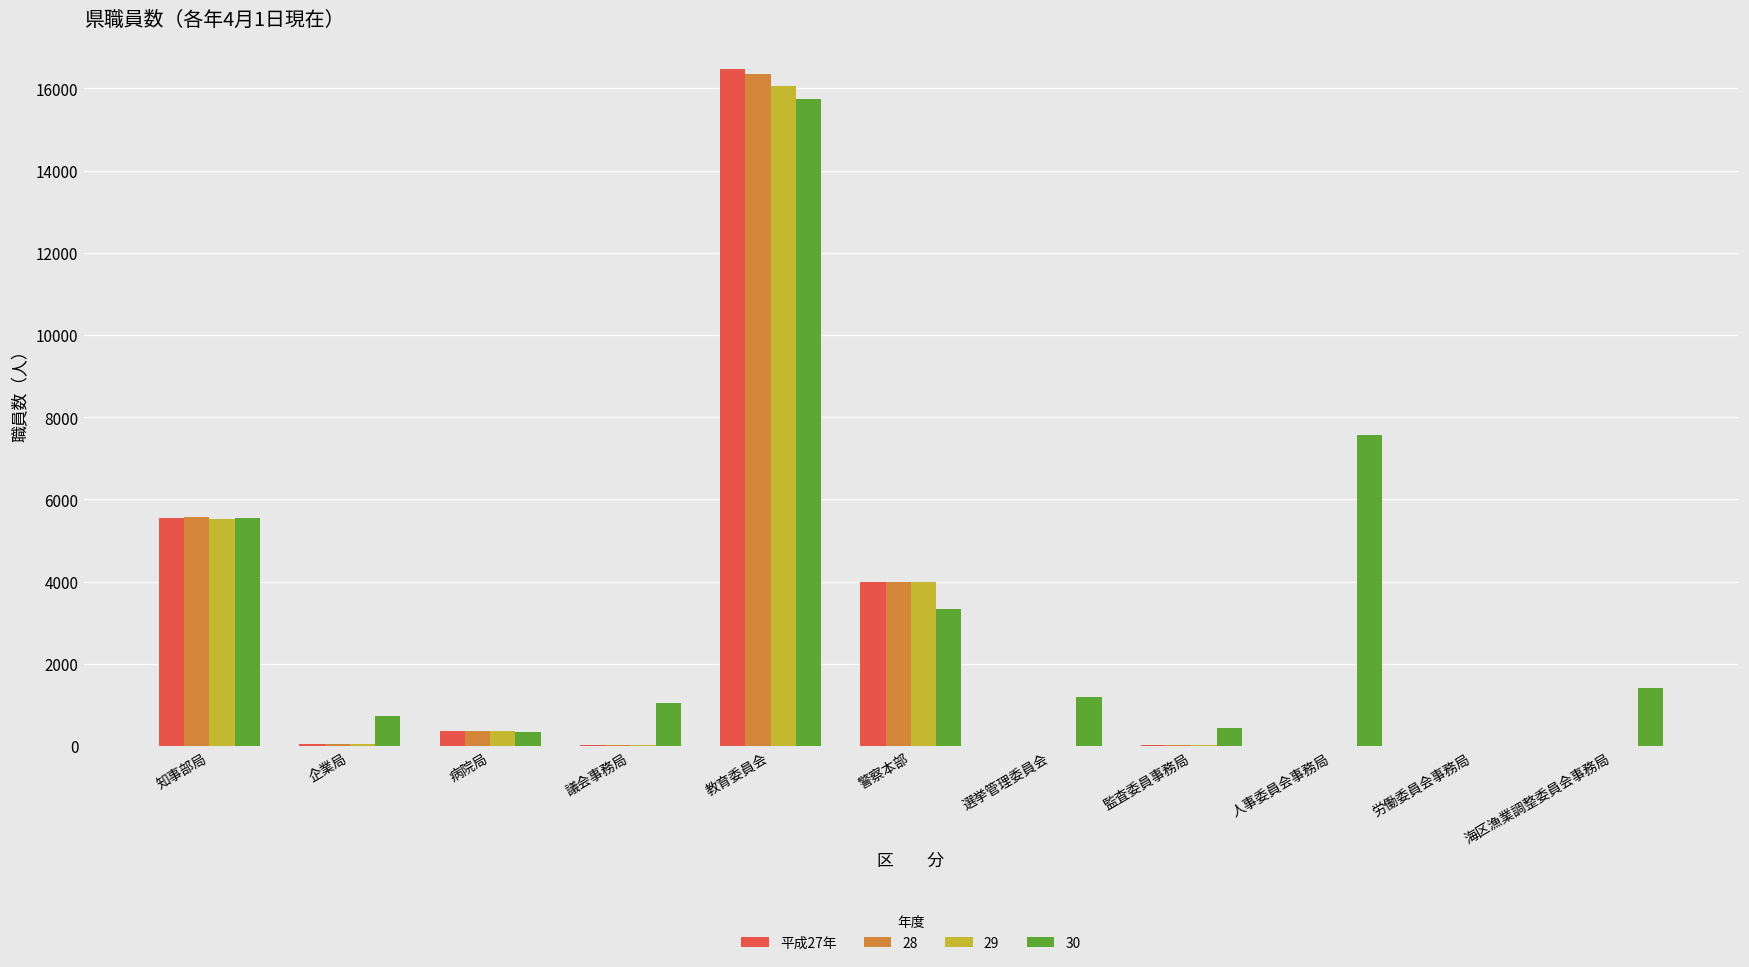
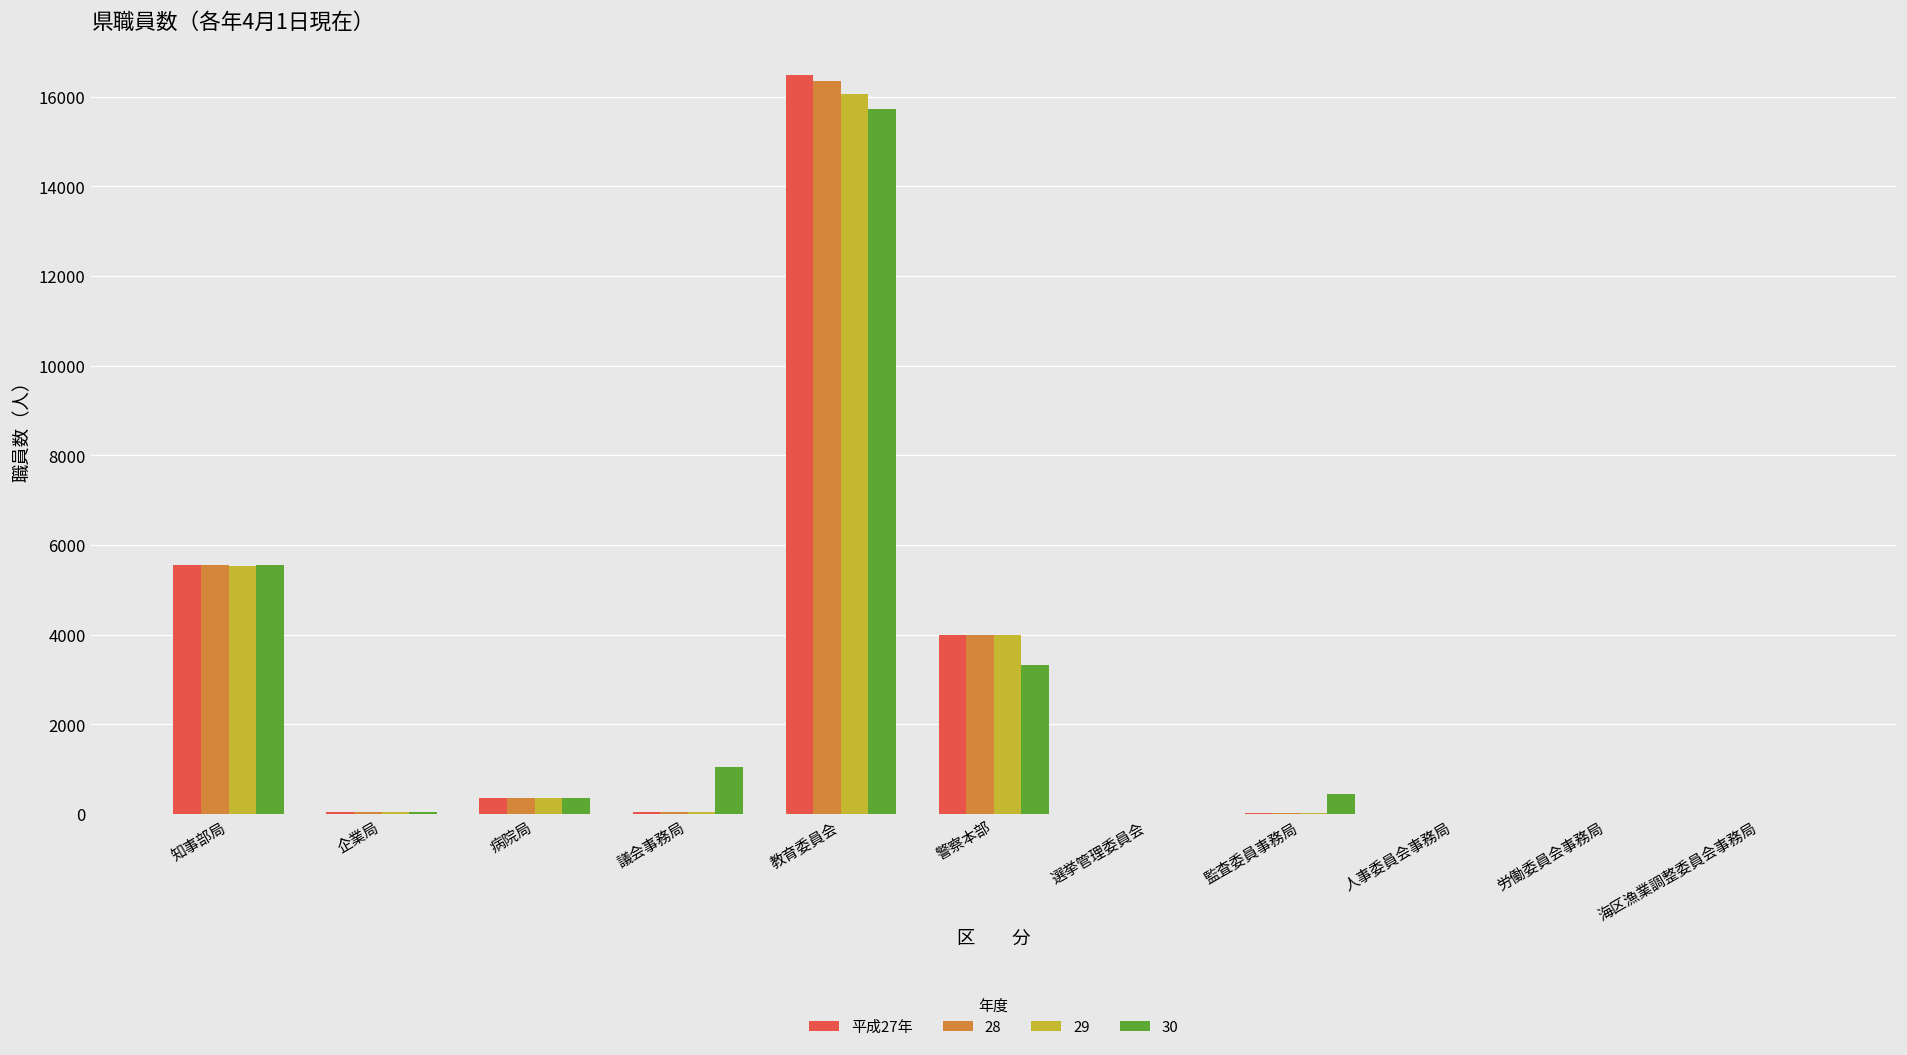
  {
    "30": {
      "知事部局": 5500,
-     "企業局": 700,
+     "企業局": 0,
      "病院局": 400,
      "議会事務局": 1100,
      "教育委員会": 15700,
      "警察本部": 3300,
-     "選挙管理委員会": 1200,
+     "選挙管理委員会": 0,
      "監査委員事務局": 400,
-     "人事委員会事務局": 7600,
-     "海区漁業調整委員会事務局": 1400
+     "人事委員会事務局": 0,
+     "海区漁業調整委員会事務局": 0
    }
  }
